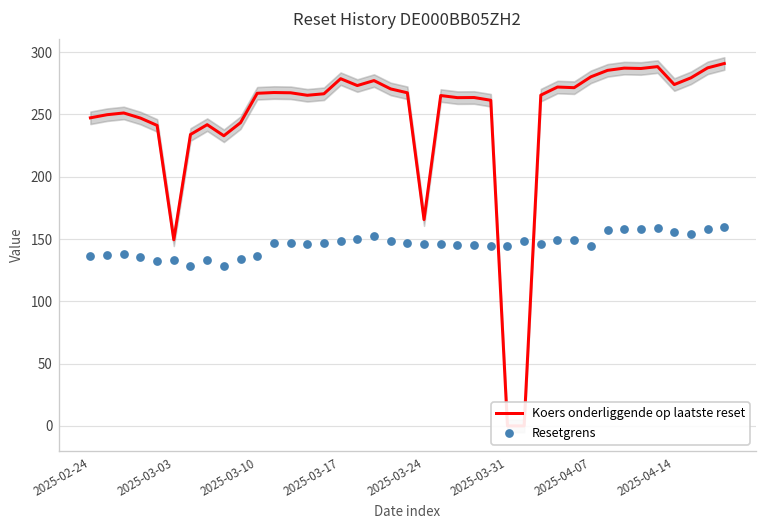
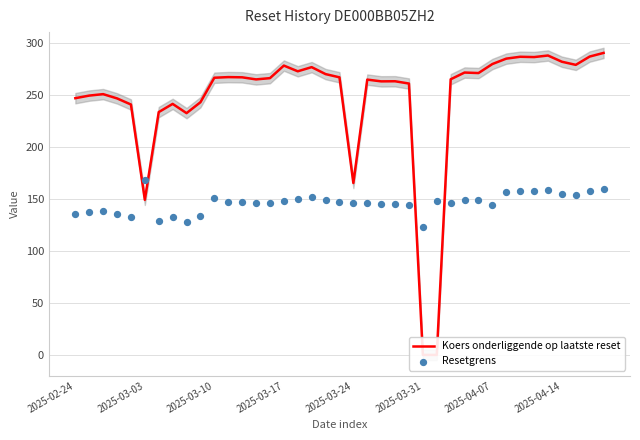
  {
    "Koers onderliggende op laatste reset": {
      "2025-02-24": 247,
      "2025-03-03": 149,
      "2025-03-10": 267,
      "2025-03-17": 279,
      "2025-03-24": 166,
      "2025-04-07": 280,
-     "2025-04-14": 274
+     "2025-04-14": 282
    },
    "Resetgrens": {
-     "2025-03-03": 133,
-     "2025-03-10": 137,
-     "2025-03-31": 144
+     "2025-03-03": 169,
+     "2025-03-10": 151,
+     "2025-03-31": 123
    }
  }
